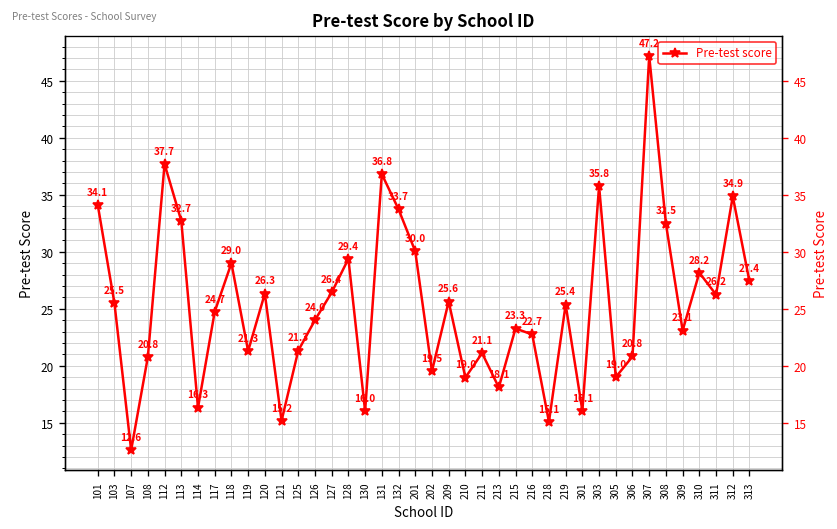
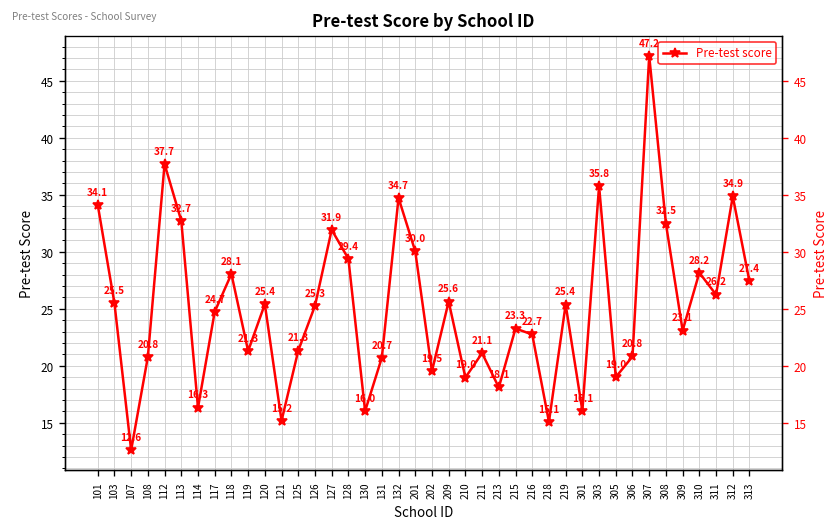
  {
    "101": 34.1,
    "103": 25.5,
    "107": 12.6,
    "108": 20.8,
    "112": 37.7,
    "113": 32.7,
    "114": 16.3,
    "117": 24.7,
-   "118": 29.0,
+   "118": 28.1,
    "119": 21.3,
-   "120": 26.3,
+   "120": 25.4,
    "121": 15.2,
    "125": 21.3,
-   "126": 24.0,
-   "127": 26.4,
+   "126": 25.3,
+   "127": 31.9,
    "128": 29.4,
    "130": 16.0,
-   "131": 36.8,
-   "132": 33.7,
+   "131": 20.7,
+   "132": 34.7,
    "201": 30.0,
    "202": 19.5,
    "209": 25.6,
    "210": 19.0,
    "211": 21.1,
    "213": 18.1,
    "215": 23.3,
    "216": 22.7,
    "218": 15.1,
    "219": 25.4,
    "301": 16.1,
    "303": 35.8,
    "305": 19.0,
    "306": 20.8,
    "308": 32.5,
    "309": 23.1,
    "310": 28.2,
    "311": 26.2,
    "312": 34.9,
    "313": 27.4
  }
